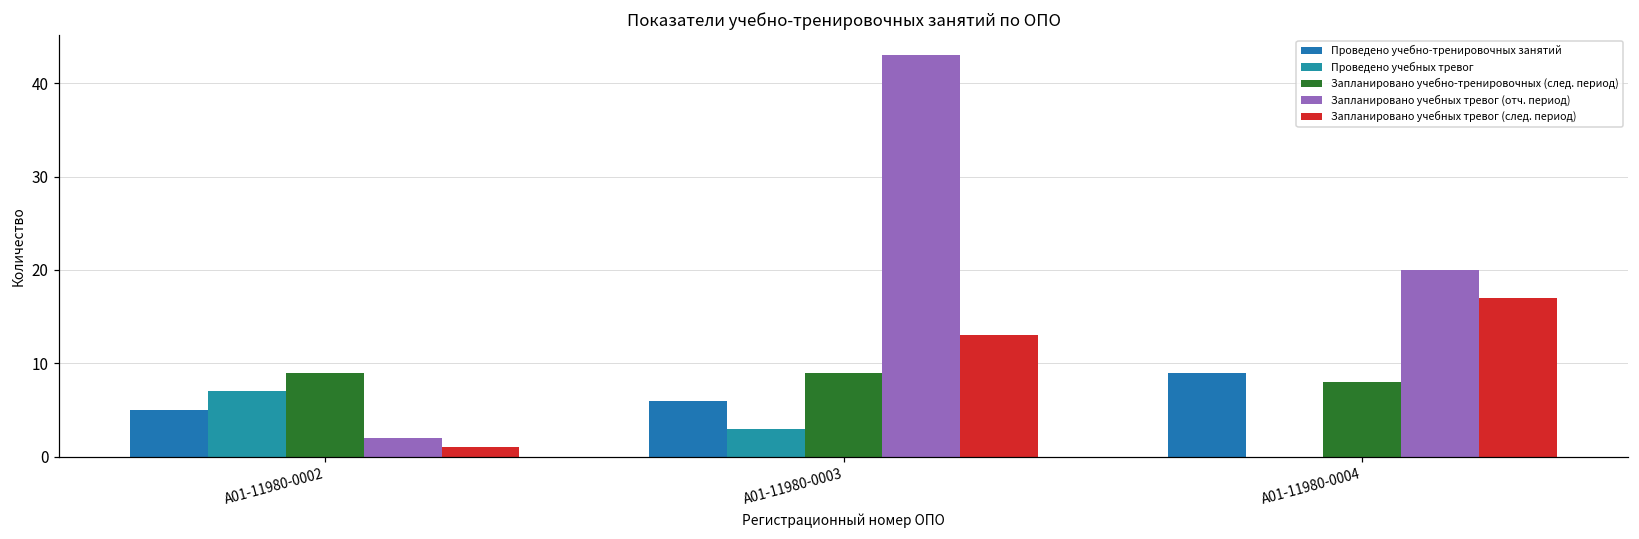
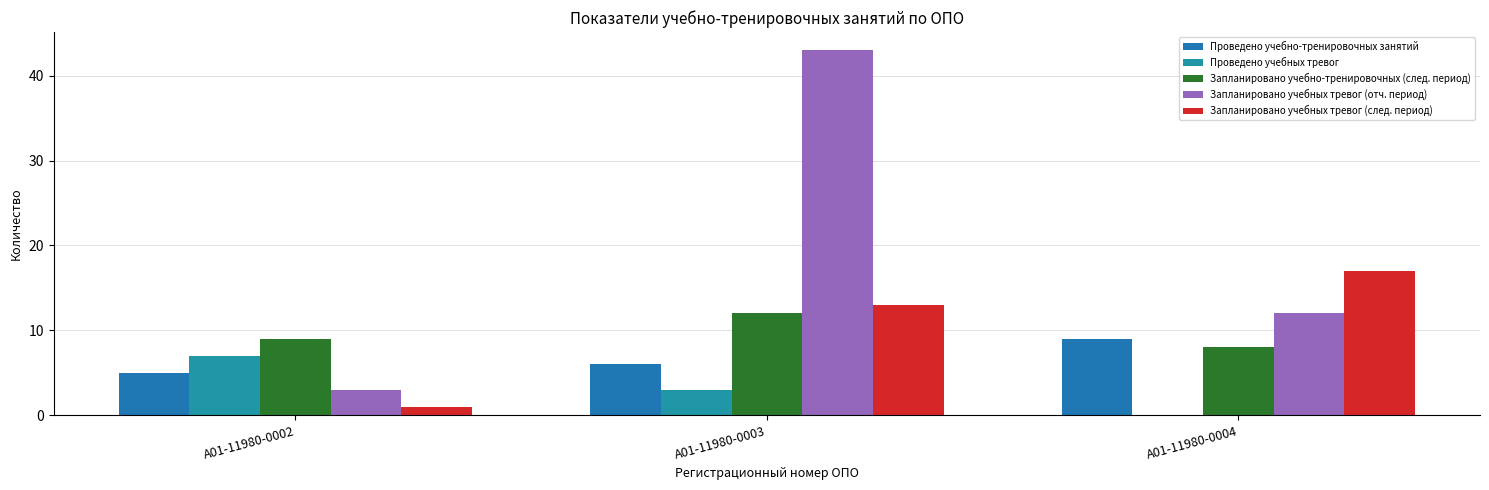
  {
    "Запланировано учебно-тренировочных (след. период)": {
      "А01-11980-0002": 9,
-     "А01-11980-0003": 9,
+     "А01-11980-0003": 12,
      "А01-11980-0004": 8
    },
    "Запланировано учебных тревог (отч. период)": {
-     "А01-11980-0002": 2,
+     "А01-11980-0002": 3,
      "А01-11980-0003": 43,
-     "А01-11980-0004": 20
+     "А01-11980-0004": 12
    },
    "Запланировано учебных тревог (след. период)": {
      "А01-11980-0002": 1,
      "А01-11980-0003": 13,
      "А01-11980-0004": 17
    }
  }
